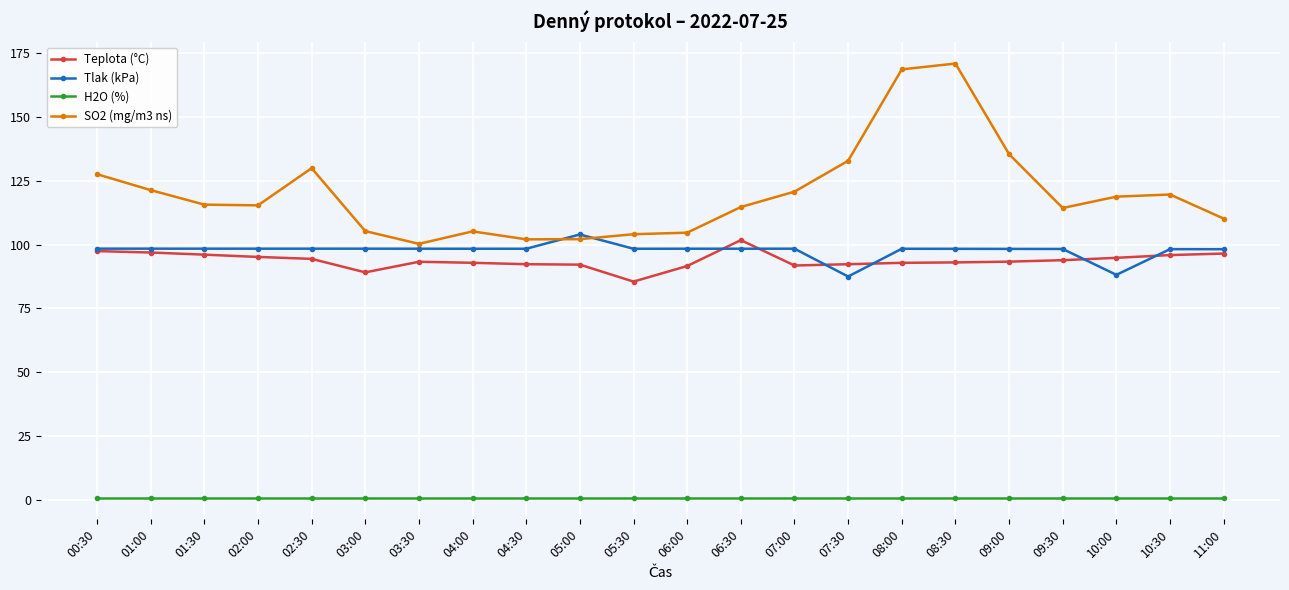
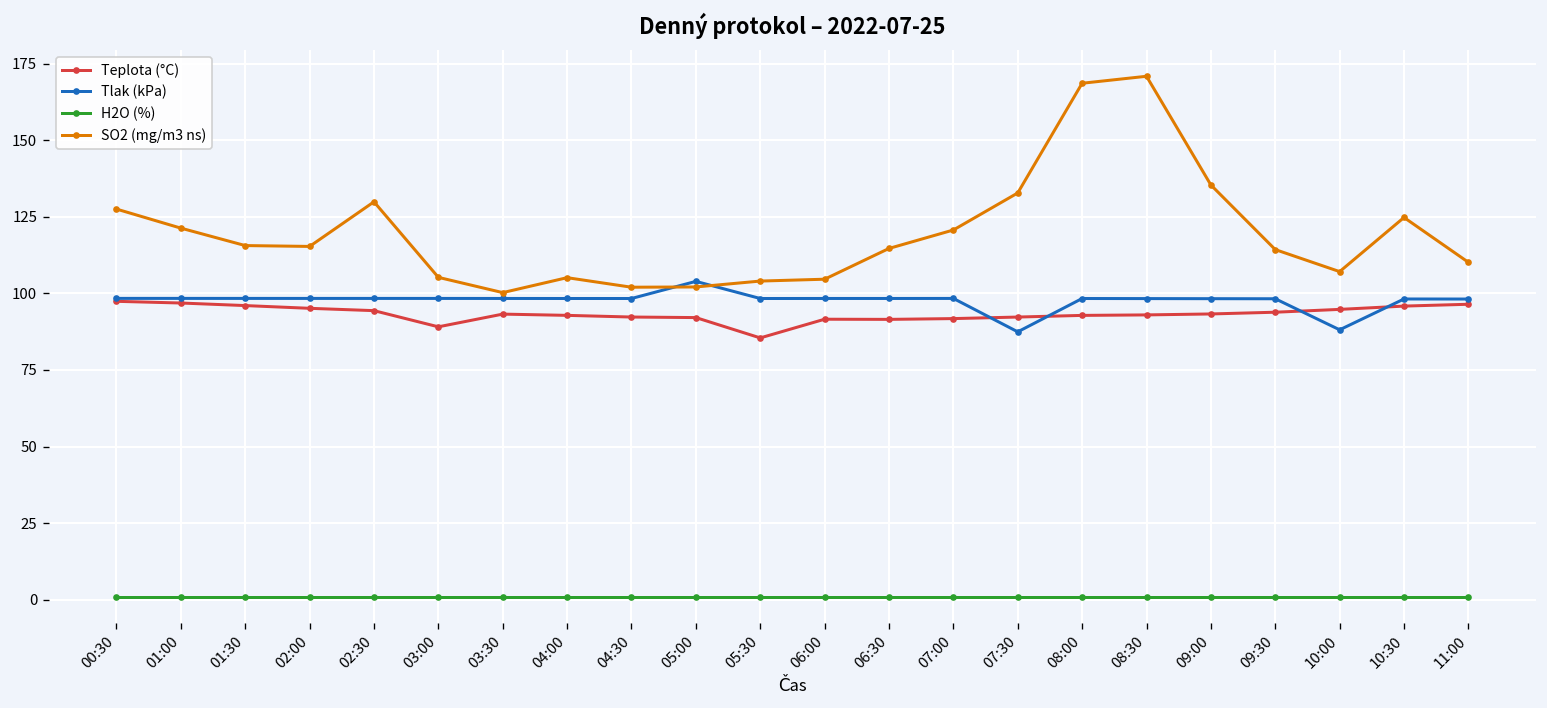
  {
    "Teplota (°C)": {
      "01:00": 97,
      "01:30": 96,
      "02:00": 95,
      "02:30": 94,
      "03:00": 89,
      "03:30": 93,
      "04:00": 93,
      "04:30": 92,
      "05:00": 92,
      "05:30": 85,
      "06:00": 92,
-     "06:30": 102,
+     "06:30": 92,
      "07:00": 92,
      "07:30": 92,
      "08:00": 93,
      "08:30": 93,
      "09:00": 93,
      "09:30": 94,
      "10:00": 95,
      "10:30": 96,
      "11:00": 96
    },
    "Tlak (kPa)": {
      "01:00": 98,
      "01:30": 98,
      "02:00": 98,
      "02:30": 98,
      "03:00": 98,
      "03:30": 98,
      "04:00": 98,
      "04:30": 98,
      "05:00": 104,
      "05:30": 98,
      "06:00": 98,
      "06:30": 98,
      "07:00": 98,
      "07:30": 87,
      "08:00": 98,
      "08:30": 98,
      "09:00": 98,
      "09:30": 98,
      "10:00": 88,
      "10:30": 98,
      "11:00": 98
    },
    "H2O (%)": {
      "00:30": 1,
      "01:00": 1,
      "01:30": 1,
      "02:00": 1,
      "02:30": 1,
      "03:00": 1,
      "03:30": 1,
      "04:00": 1,
      "04:30": 1,
      "05:00": 1,
      "05:30": 1,
      "06:00": 1,
      "06:30": 1,
      "07:00": 1,
      "07:30": 1,
      "08:00": 1,
      "08:30": 1,
      "09:00": 1,
      "09:30": 1,
      "10:00": 1,
      "10:30": 1,
      "11:00": 1
    },
    "SO2 (mg/m3 ns)": {
      "00:30": 128,
      "01:00": 121,
      "01:30": 116,
      "02:00": 115,
      "02:30": 130,
      "03:00": 105,
      "03:30": 100,
      "04:00": 105,
      "04:30": 102,
      "05:00": 102,
      "05:30": 104,
      "06:00": 105,
      "06:30": 115,
      "07:00": 121,
      "07:30": 133,
      "08:00": 169,
      "08:30": 171,
      "09:00": 135,
      "09:30": 114,
-     "10:00": 119,
-     "10:30": 120,
+     "10:00": 107,
+     "10:30": 125,
      "11:00": 110
    }
  }
